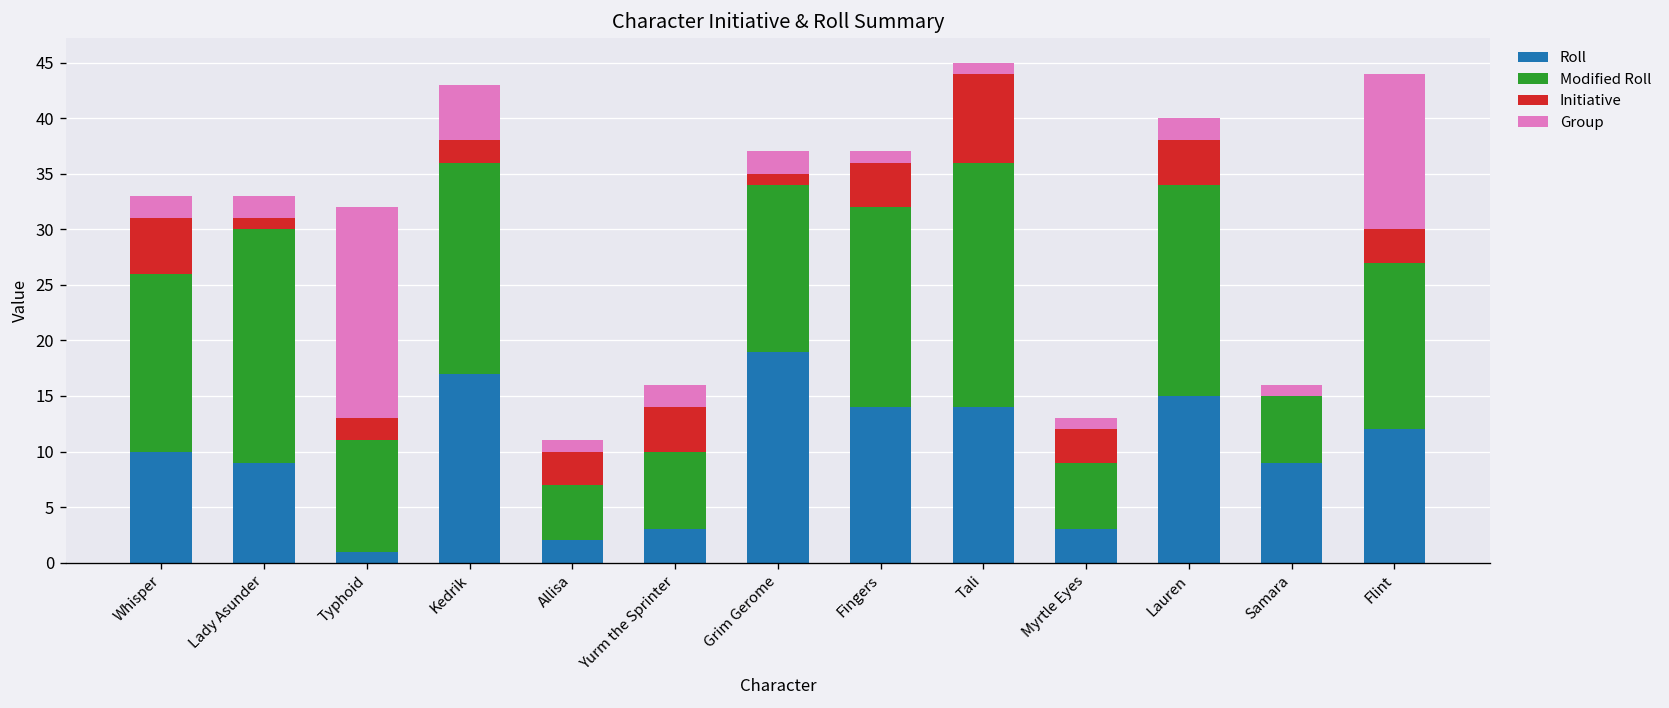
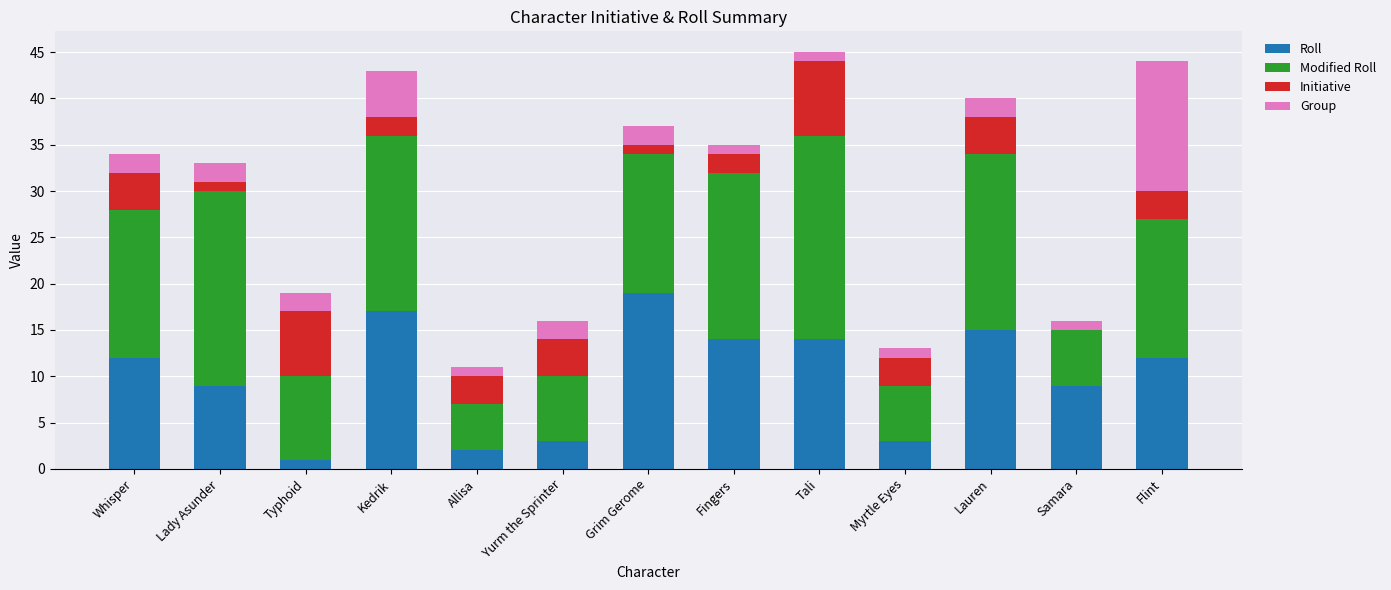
  {
    "Roll": {
-     "Whisper": 10,
+     "Whisper": 12,
      "Lady Asunder": 9,
      "Typhoid": 1,
      "Kedrik": 17,
      "Allisa": 2,
      "Yurm the Sprinter": 3,
      "Grim Gerome": 19,
      "Fingers": 14,
      "Tali": 14,
      "Myrtle Eyes": 3,
      "Lauren": 15,
      "Samara": 9,
      "Flint": 12
    },
    "Modified Roll": {
      "Whisper": 16,
      "Lady Asunder": 21,
-     "Typhoid": 10,
+     "Typhoid": 9,
      "Kedrik": 19,
      "Allisa": 5,
      "Yurm the Sprinter": 7,
      "Grim Gerome": 15,
      "Fingers": 18,
      "Tali": 22,
      "Myrtle Eyes": 6,
      "Lauren": 19,
      "Samara": 6,
      "Flint": 15
    },
    "Initiative": {
-     "Whisper": 5,
+     "Whisper": 4,
      "Lady Asunder": 1,
-     "Typhoid": 2,
+     "Typhoid": 7,
      "Kedrik": 2,
      "Allisa": 3,
      "Yurm the Sprinter": 4,
      "Grim Gerome": 1,
-     "Fingers": 4,
+     "Fingers": 2,
      "Tali": 8,
      "Myrtle Eyes": 3,
      "Lauren": 4,
      "Samara": 0,
      "Flint": 3
    },
    "Group": {
      "Whisper": 2,
      "Lady Asunder": 2,
-     "Typhoid": 19,
+     "Typhoid": 2,
      "Kedrik": 5,
      "Allisa": 1,
      "Yurm the Sprinter": 2,
      "Grim Gerome": 2,
      "Fingers": 1,
      "Tali": 1,
      "Myrtle Eyes": 1,
      "Lauren": 2,
      "Samara": 1,
      "Flint": 14
    }
  }
